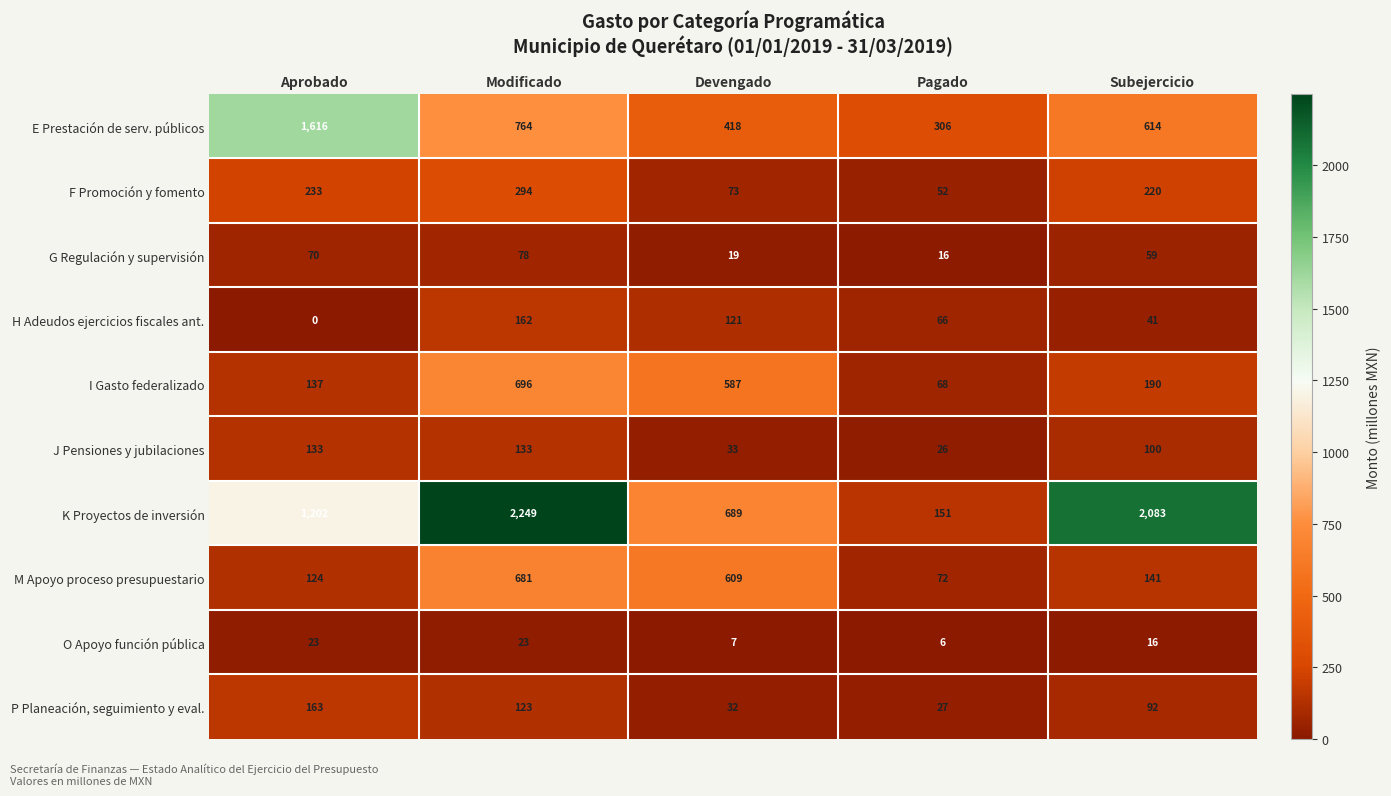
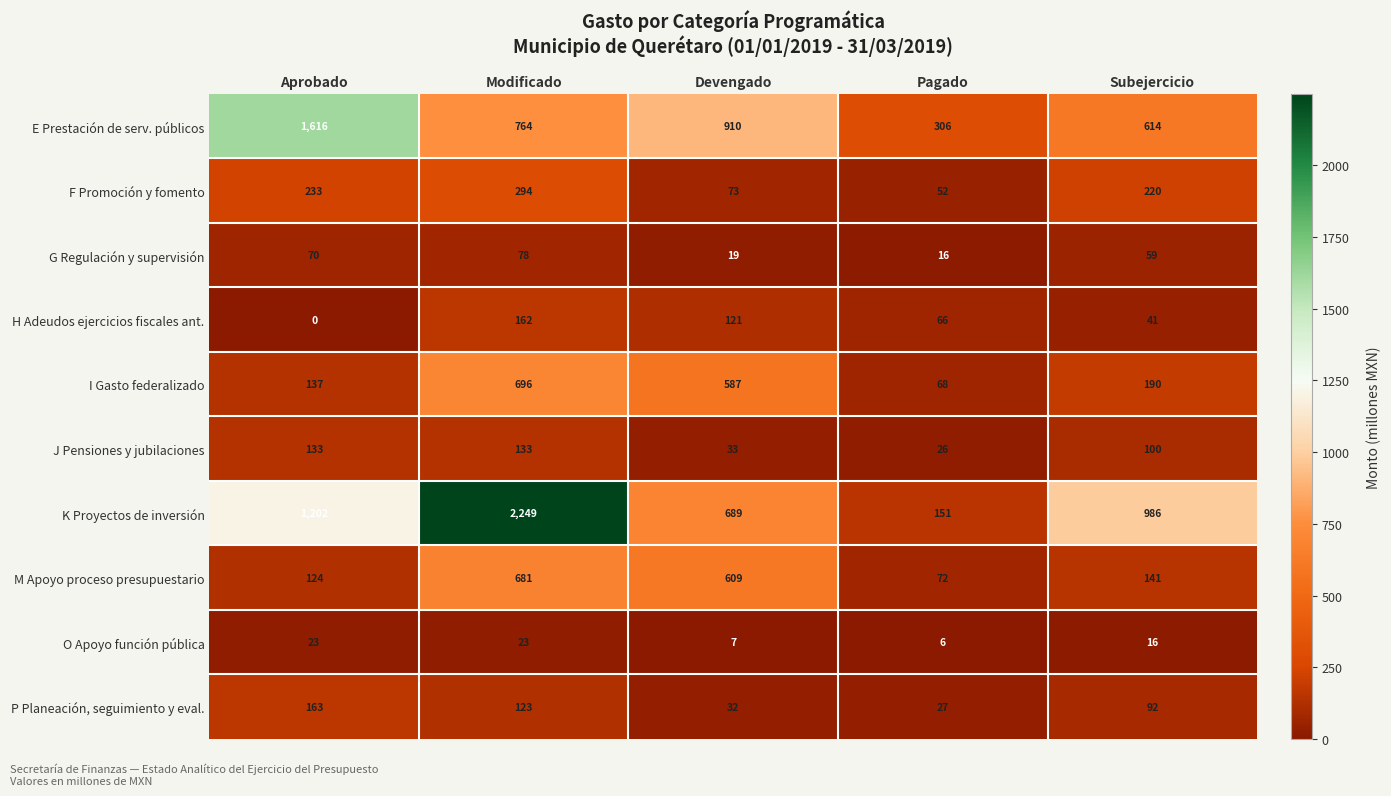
  {
    "E Prestación de serv. públicos": {
      "Aprobado": "1,616",
      "Modificado": "764",
-     "Devengado": "418",
+     "Devengado": "910",
      "Pagado": "306",
      "Subejercicio": "614"
    },
    "F Promoción y fomento": {
      "Aprobado": "233",
      "Modificado": "294",
      "Devengado": "73",
      "Pagado": "52",
      "Subejercicio": "220"
    },
    "G Regulación y supervisión": {
      "Aprobado": "70",
      "Modificado": "78",
      "Devengado": "19",
      "Pagado": "16",
      "Subejercicio": "59"
    },
    "H Adeudos ejercicios fiscales ant.": {
      "Aprobado": "0",
      "Modificado": "162",
      "Devengado": "121",
      "Pagado": "66",
      "Subejercicio": "41"
    },
    "I Gasto federalizado": {
      "Aprobado": "137",
      "Modificado": "696",
      "Devengado": "587",
      "Pagado": "68",
      "Subejercicio": "190"
    },
    "J Pensiones y jubilaciones": {
      "Aprobado": "133",
      "Modificado": "133",
      "Devengado": "33",
      "Pagado": "26",
      "Subejercicio": "100"
    },
    "K Proyectos de inversión": {
      "Modificado": "2,249",
      "Devengado": "689",
      "Pagado": "151",
-     "Subejercicio": "2,083"
+     "Subejercicio": "986"
    },
    "M Apoyo proceso presupuestario": {
      "Aprobado": "124",
      "Modificado": "681",
      "Devengado": "609",
      "Pagado": "72",
      "Subejercicio": "141"
    },
    "O Apoyo función pública": {
      "Aprobado": "23",
      "Modificado": "23",
      "Devengado": "7",
      "Pagado": "6",
      "Subejercicio": "16"
    },
    "P Planeación, seguimiento y eval.": {
      "Aprobado": "163",
      "Modificado": "123",
      "Devengado": "32",
      "Pagado": "27",
      "Subejercicio": "92"
    }
  }
